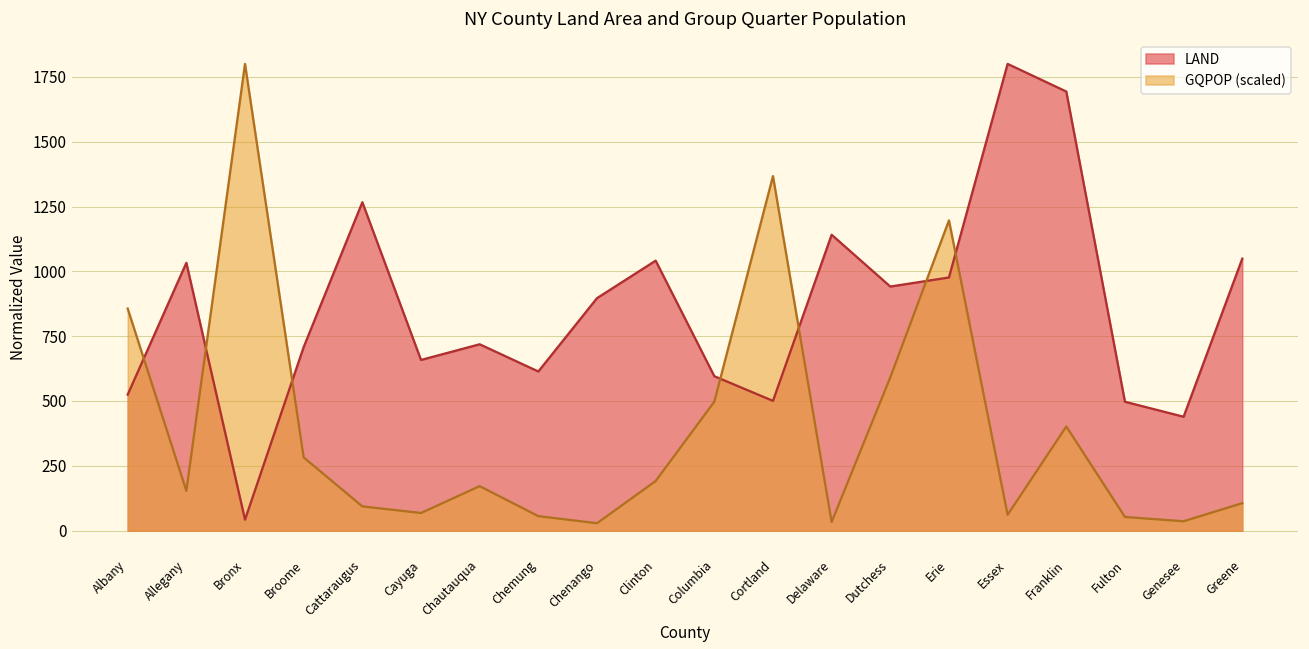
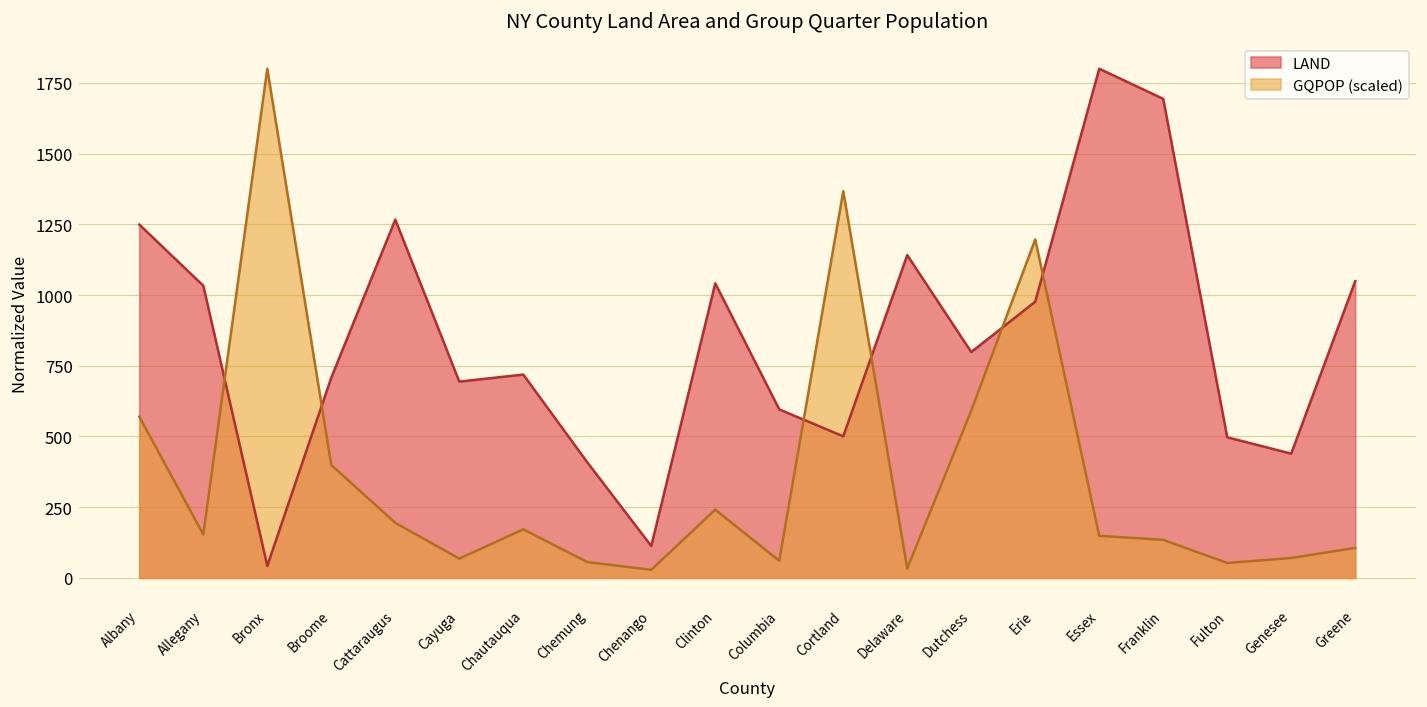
  {
    "LAND": {
-     "Albany": 520,
+     "Albany": 1250,
      "Allegany": 1030,
      "Bronx": 40,
      "Broome": 710,
      "Cattaraugus": 1270,
-     "Cayuga": 660,
+     "Cayuga": 690,
      "Chautauqua": 720,
-     "Chemung": 610,
-     "Chenango": 900,
+     "Chemung": 410,
+     "Chenango": 110,
      "Clinton": 1040,
      "Columbia": 600,
      "Cortland": 500,
      "Delaware": 1140,
-     "Dutchess": 940,
+     "Dutchess": 800,
      "Erie": 980,
      "Essex": 1800,
      "Franklin": 1690,
      "Fulton": 500,
      "Genesee": 440,
      "Greene": 1050
    },
    "GQPOP (scaled)": {
-     "Albany": 860,
+     "Albany": 570,
      "Allegany": 150,
      "Bronx": 1800,
-     "Broome": 280,
-     "Cattaraugus": 90,
+     "Broome": 400,
+     "Cattaraugus": 190,
      "Cayuga": 70,
      "Chautauqua": 170,
      "Chemung": 60,
      "Chenango": 30,
-     "Clinton": 190,
-     "Columbia": 500,
+     "Clinton": 240,
+     "Columbia": 60,
      "Cortland": 1370,
      "Delaware": 30,
      "Dutchess": 590,
      "Erie": 1200,
-     "Essex": 60,
-     "Franklin": 400,
+     "Essex": 150,
+     "Franklin": 130,
      "Fulton": 50,
-     "Genesee": 40,
+     "Genesee": 70,
      "Greene": 110
    }
  }
